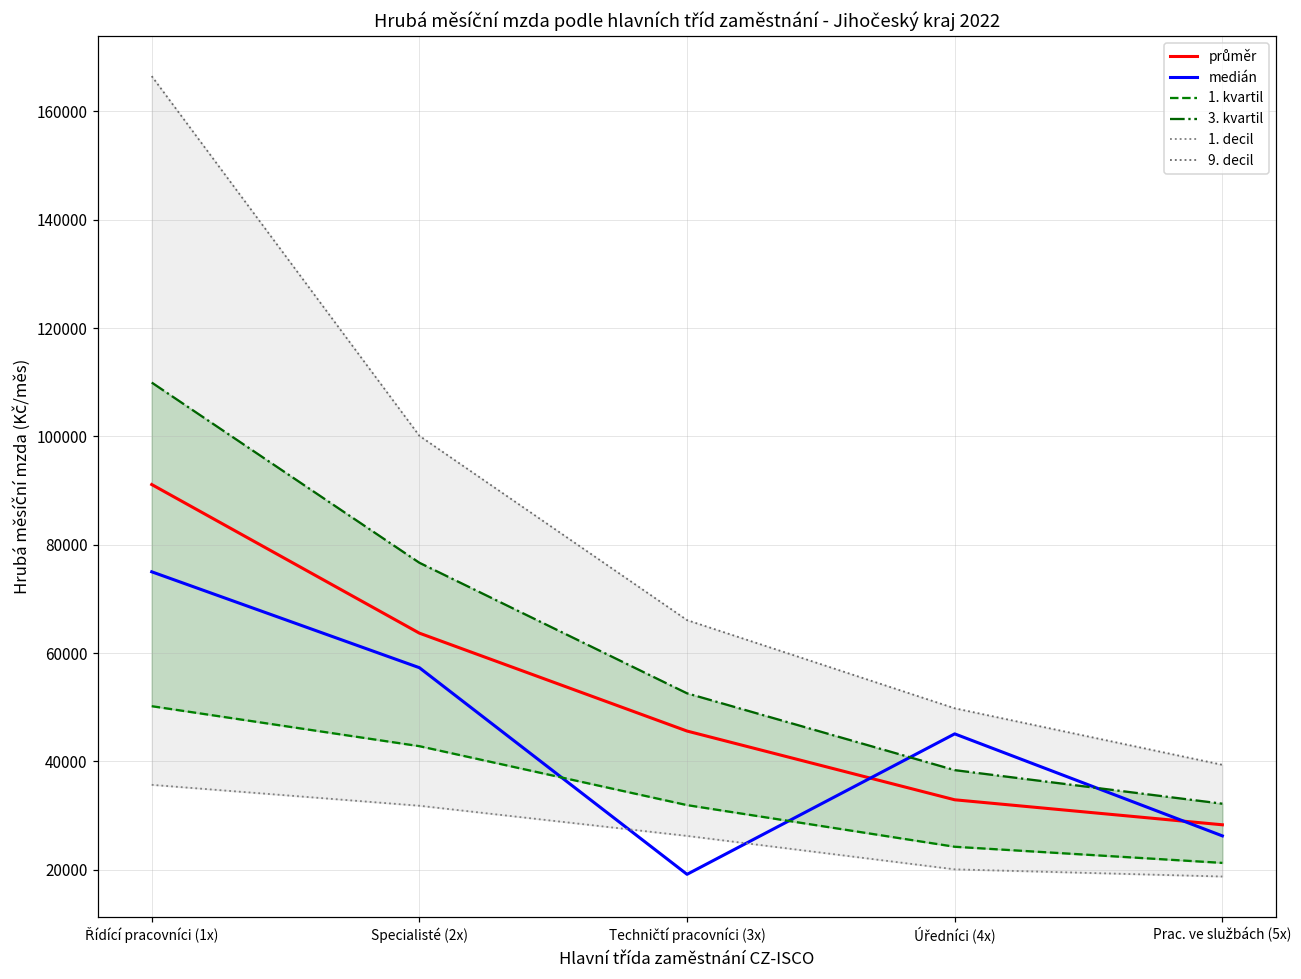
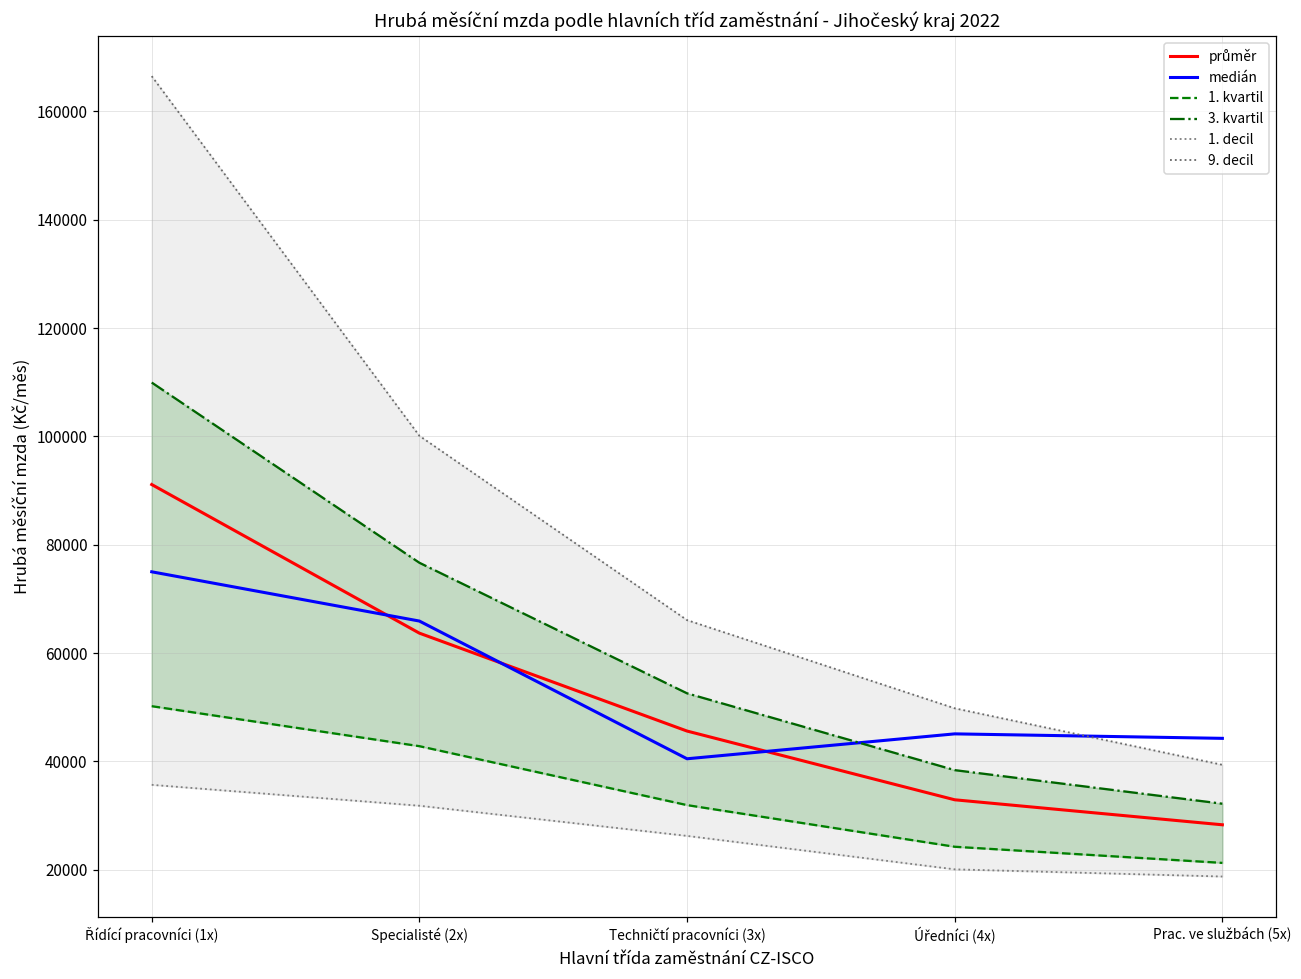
  {
    "průměr": {
      "Řídící pracovníci (1x)": 91000,
      "Specialisté (2x)": 64000,
      "Techničtí pracovníci (3x)": 46000,
      "Úředníci (4x)": 33000,
      "Prac. ve službách (5x)": 28000
    },
    "medián": {
      "Řídící pracovníci (1x)": 75000,
-     "Specialisté (2x)": 57000,
-     "Techničtí pracovníci (3x)": 19000,
+     "Specialisté (2x)": 66000,
+     "Techničtí pracovníci (3x)": 40000,
      "Úředníci (4x)": 45000,
-     "Prac. ve službách (5x)": 26000
+     "Prac. ve službách (5x)": 44000
    }
  }
